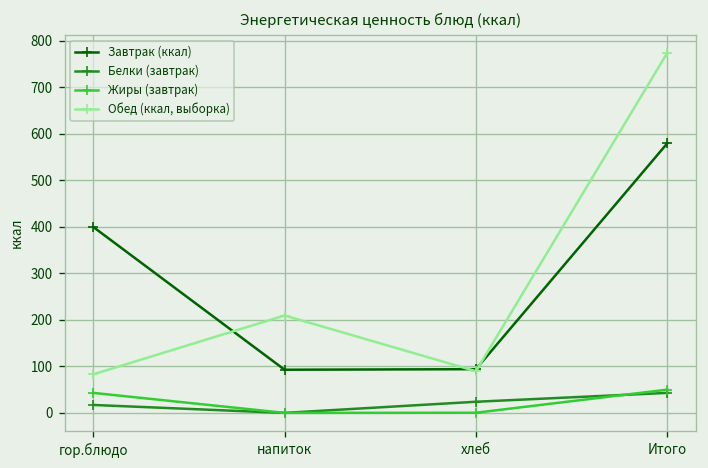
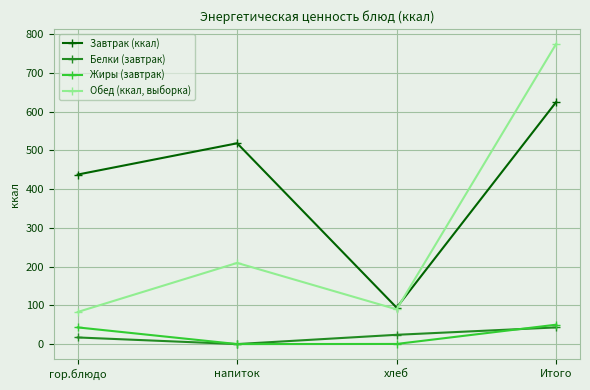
  {
    "Завтрак (ккал)": {
-     "гор.блюдо": 400,
-     "напиток": 90,
-     "Итого": 580
+     "гор.блюдо": 440,
+     "напиток": 520,
+     "Итого": 620
    },
    "Белки (завтрак)": {
      "гор.блюдо": 20,
      "хлеб": 20,
      "Итого": 40
    },
    "Жиры (завтрак)": {
      "гор.блюдо": 40,
      "хлеб": 0,
      "Итого": 50
    },
    "Обед (ккал, выборка)": {
      "гор.блюдо": 80,
      "напиток": 210,
      "Итого": 770
    }
  }
